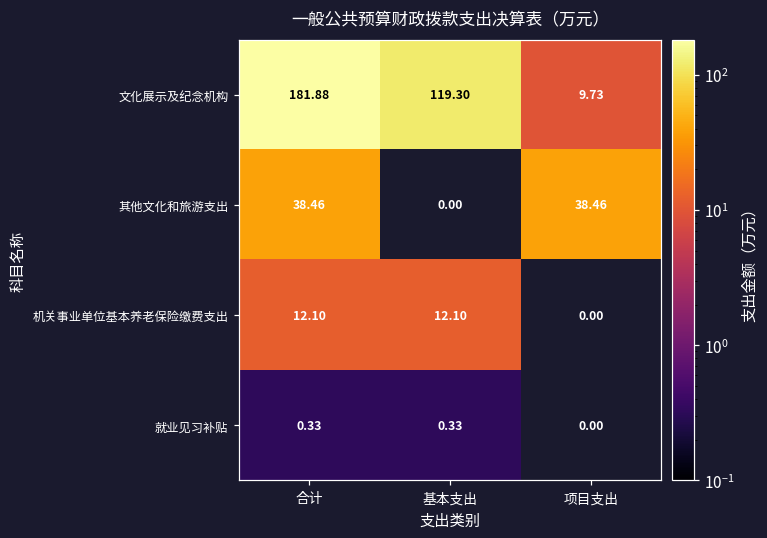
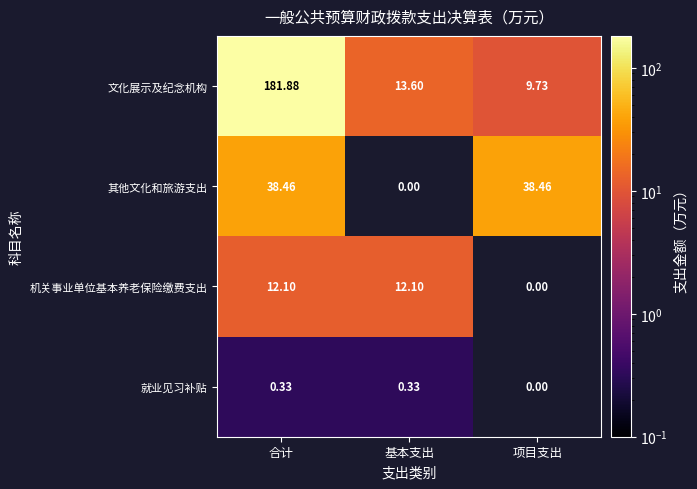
  {
    "文化展示及纪念机构": {
      "合计": 181.88,
-     "基本支出": 119.30,
+     "基本支出": 13.60,
      "项目支出": 9.73
    },
    "其他文化和旅游支出": {
      "合计": 38.46,
      "项目支出": 38.46
    },
    "机关事业单位基本养老保险缴费支出": {
      "合计": 12.10,
      "基本支出": 12.10
    },
    "就业见习补贴": {
      "合计": 0.33,
      "基本支出": 0.33
    }
  }
